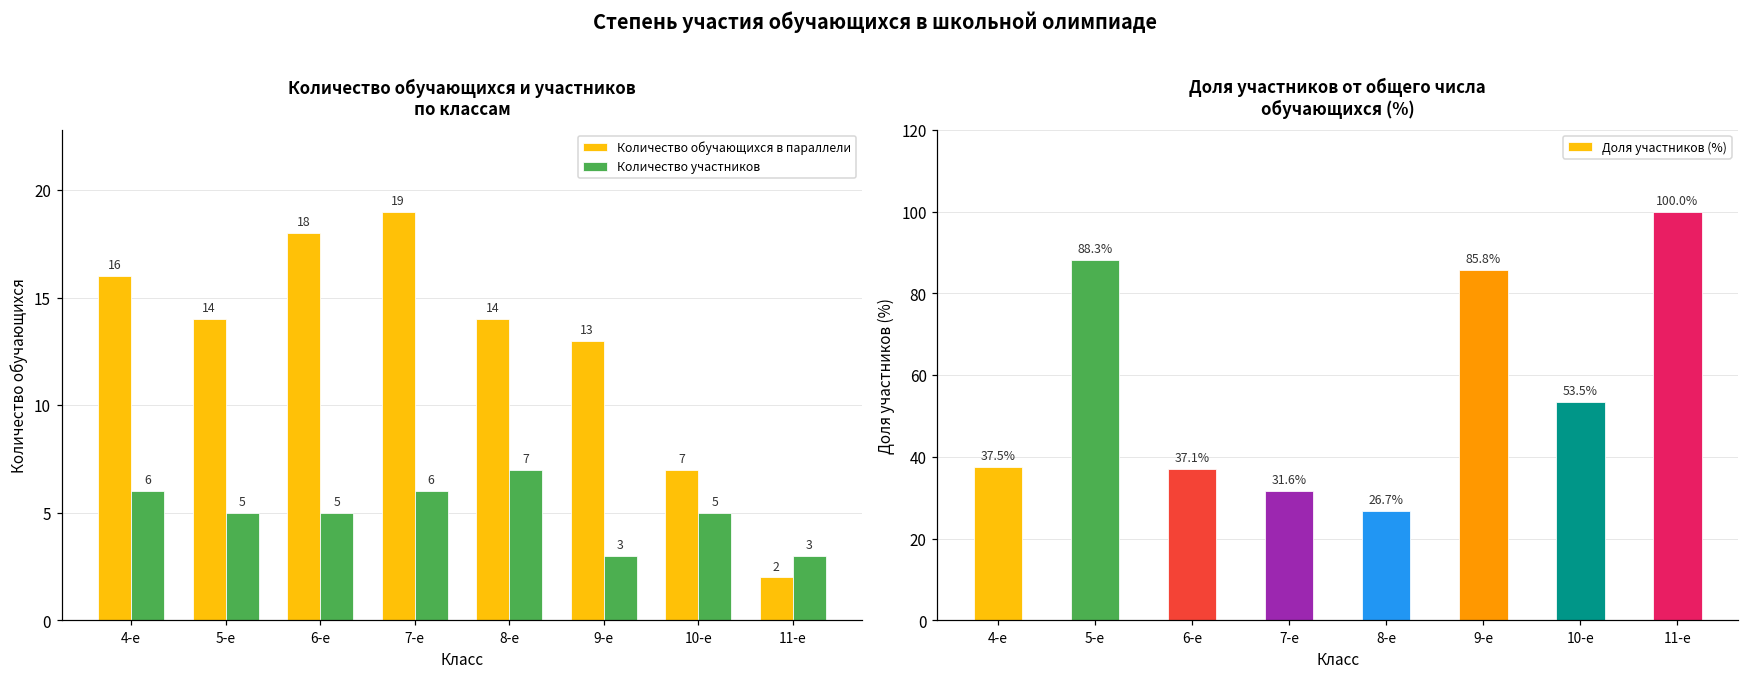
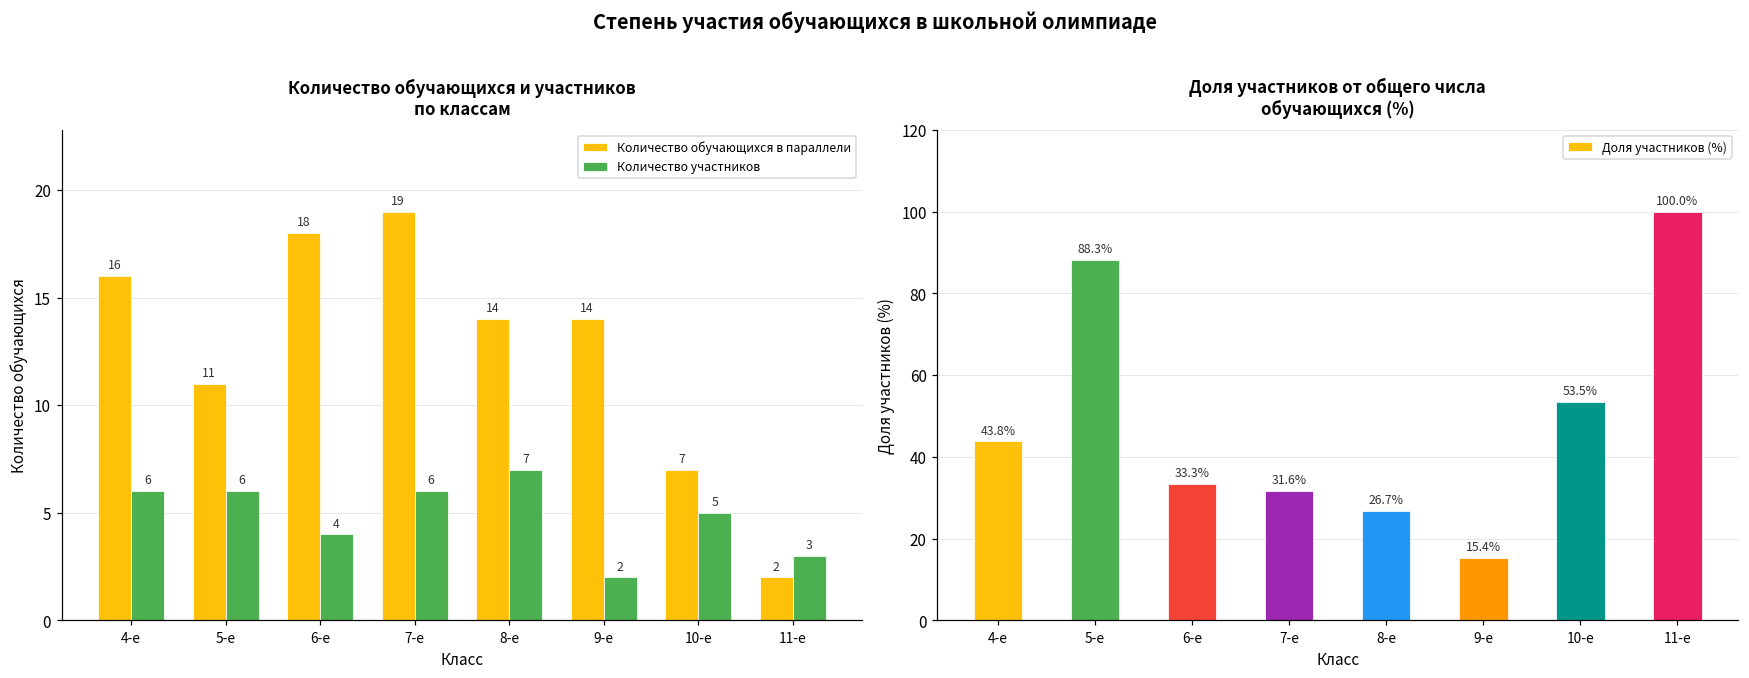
  {
    "Количество обучающихся и участников по классам": {
      "Количество обучающихся в параллели": {
        "4-е": "16",
-       "5-е": "14",
+       "5-е": "11",
        "6-е": "18",
        "7-е": "19",
        "8-е": "14",
-       "9-е": "13",
+       "9-е": "14",
        "10-е": "7",
        "11-е": "2"
      },
      "Количество участников": {
        "4-е": "6",
-       "5-е": "5",
-       "6-е": "5",
+       "5-е": "6",
+       "6-е": "4",
        "7-е": "6",
        "8-е": "7",
-       "9-е": "3",
+       "9-е": "2",
        "10-е": "5",
        "11-е": "3"
      }
    },
    "Доля участников от общего числа обучающихся (%)": {
-     "4-е": "37.5%",
+     "4-е": "43.8%",
      "5-е": "88.3%",
-     "6-е": "37.1%",
+     "6-е": "33.3%",
      "7-е": "31.6%",
      "8-е": "26.7%",
-     "9-е": "85.8%",
+     "9-е": "15.4%",
      "10-е": "53.5%",
      "11-е": "100.0%"
    }
  }
